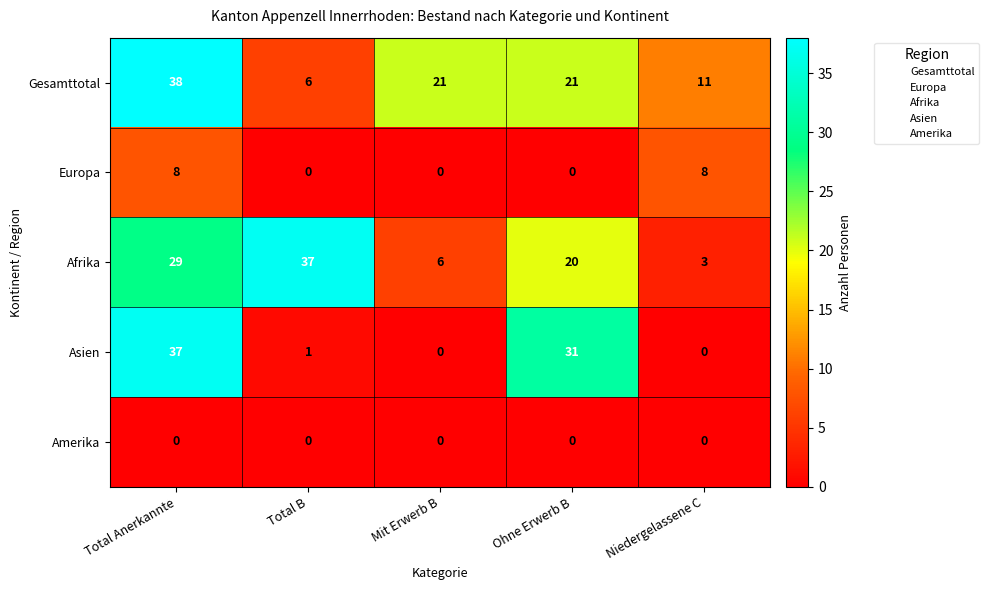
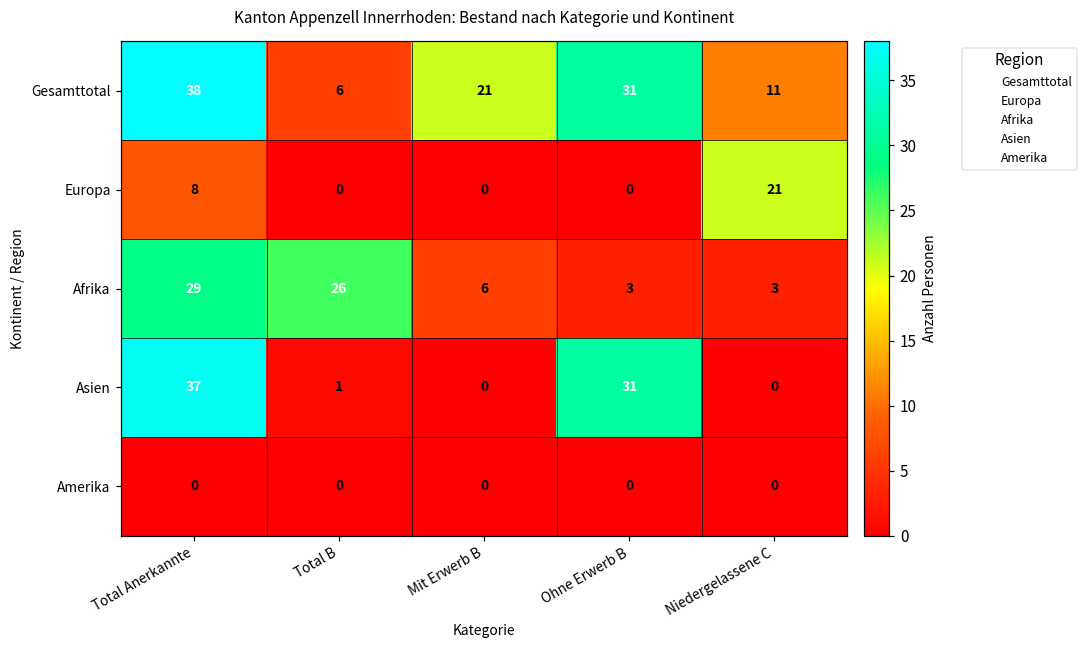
  {
    "Gesamttotal": {
      "Total Anerkannte": 38,
      "Total B": 6,
      "Mit Erwerb B": 21,
-     "Ohne Erwerb B": 21,
+     "Ohne Erwerb B": 31,
      "Niedergelassene C": 11
    },
    "Europa": {
      "Total Anerkannte": 8,
      "Total B": 0,
      "Mit Erwerb B": 0,
      "Ohne Erwerb B": 0,
-     "Niedergelassene C": 8
+     "Niedergelassene C": 21
    },
    "Afrika": {
      "Total Anerkannte": 29,
-     "Total B": 37,
+     "Total B": 26,
      "Mit Erwerb B": 6,
-     "Ohne Erwerb B": 20,
+     "Ohne Erwerb B": 3,
      "Niedergelassene C": 3
    },
    "Asien": {
      "Total Anerkannte": 37,
      "Total B": 1,
      "Mit Erwerb B": 0,
      "Ohne Erwerb B": 31,
      "Niedergelassene C": 0
    },
    "Amerika": {
      "Total Anerkannte": 0,
      "Total B": 0,
      "Mit Erwerb B": 0,
      "Ohne Erwerb B": 0,
      "Niedergelassene C": 0
    }
  }
